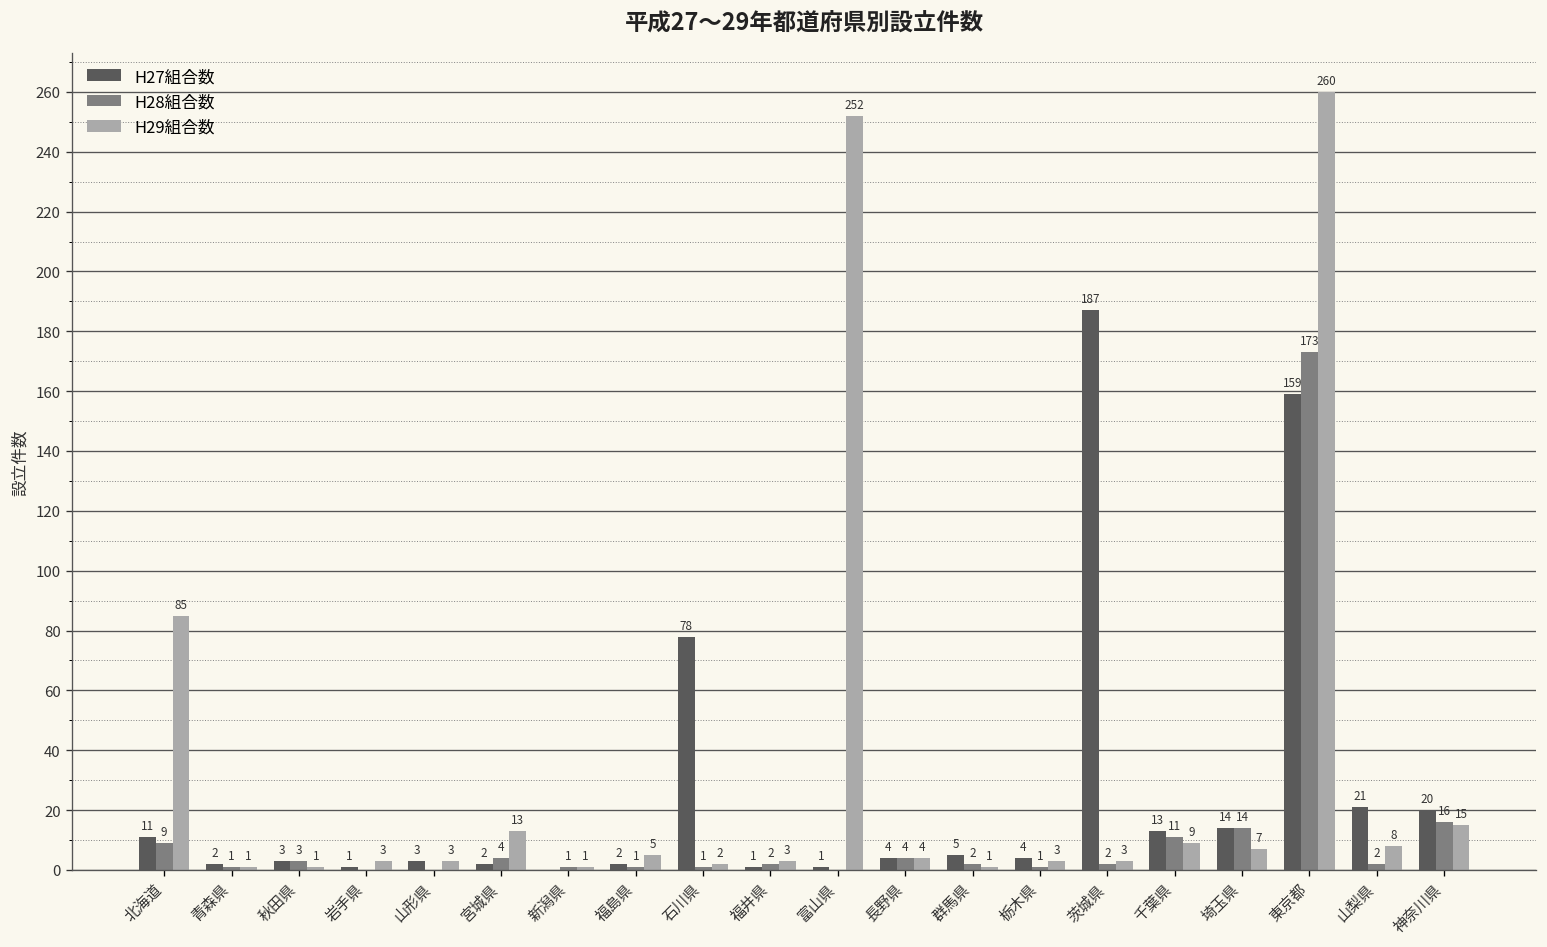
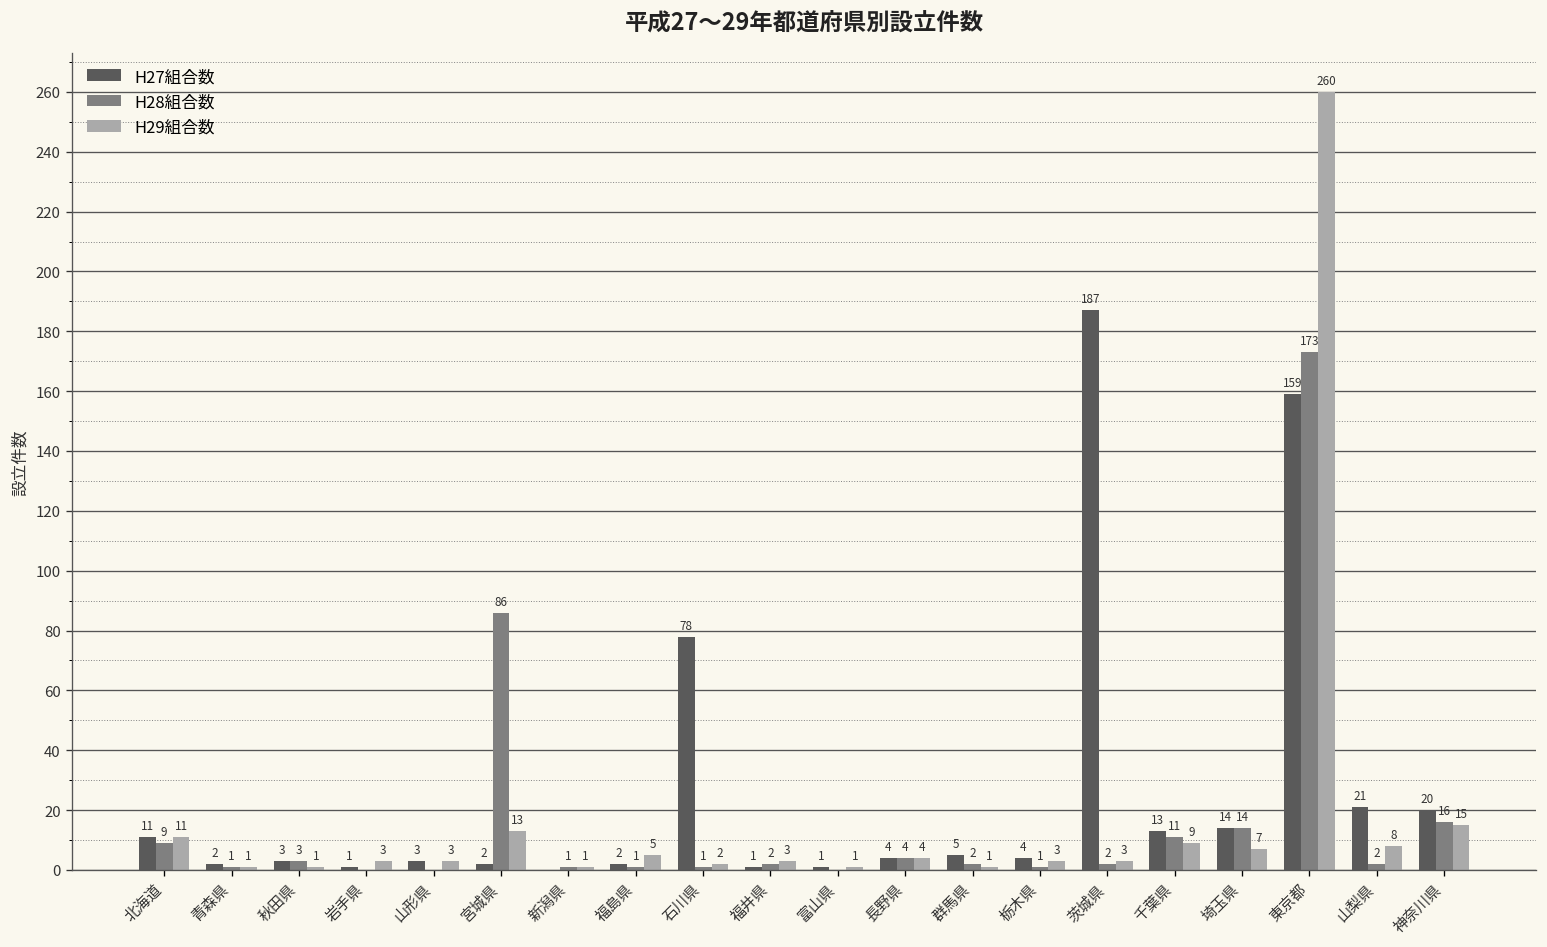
  {
    "H27組合数": {
      "北海道": 11,
      "青森県": 2,
      "秋田県": 3,
      "岩手県": 1,
      "山形県": 3,
      "宮城県": 2,
      "福島県": 2,
      "石川県": 78,
      "福井県": 1,
      "富山県": 1,
      "長野県": 4,
      "群馬県": 5,
      "栃木県": 4,
      "茨城県": 187,
      "千葉県": 13,
      "埼玉県": 14,
      "東京都": 159,
      "山梨県": 21,
      "神奈川県": 20
    },
    "H28組合数": {
      "北海道": 9,
      "青森県": 1,
      "秋田県": 3,
-     "宮城県": 4,
+     "宮城県": 86,
      "新潟県": 1,
      "福島県": 1,
      "石川県": 1,
      "福井県": 2,
      "長野県": 4,
      "群馬県": 2,
      "栃木県": 1,
      "茨城県": 2,
      "千葉県": 11,
      "埼玉県": 14,
      "東京都": 173,
      "山梨県": 2,
      "神奈川県": 16
    },
    "H29組合数": {
-     "北海道": 85,
+     "北海道": 11,
      "青森県": 1,
      "秋田県": 1,
      "岩手県": 3,
      "山形県": 3,
      "宮城県": 13,
      "新潟県": 1,
      "福島県": 5,
      "石川県": 2,
      "福井県": 3,
-     "富山県": 252,
+     "富山県": 1,
      "長野県": 4,
      "群馬県": 1,
      "栃木県": 3,
      "茨城県": 3,
      "千葉県": 9,
      "埼玉県": 7,
      "東京都": 260,
      "山梨県": 8,
      "神奈川県": 15
    }
  }
